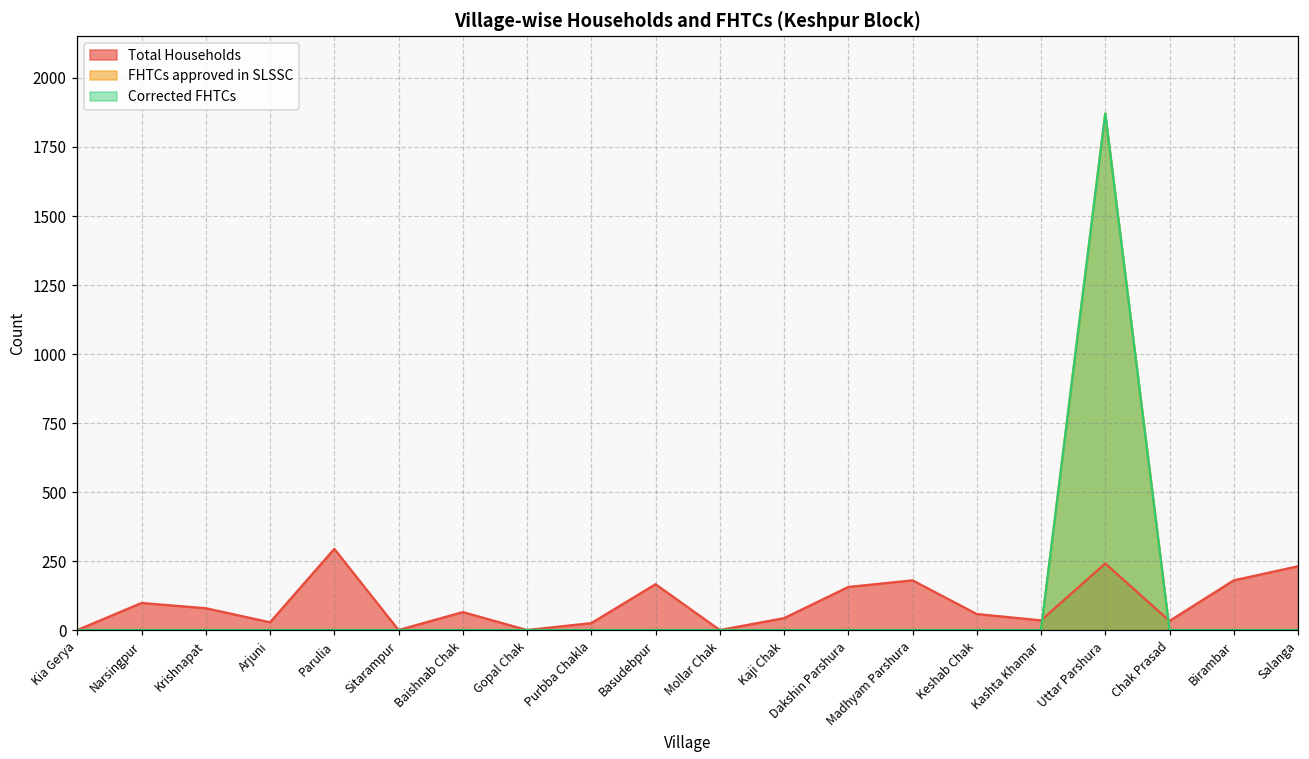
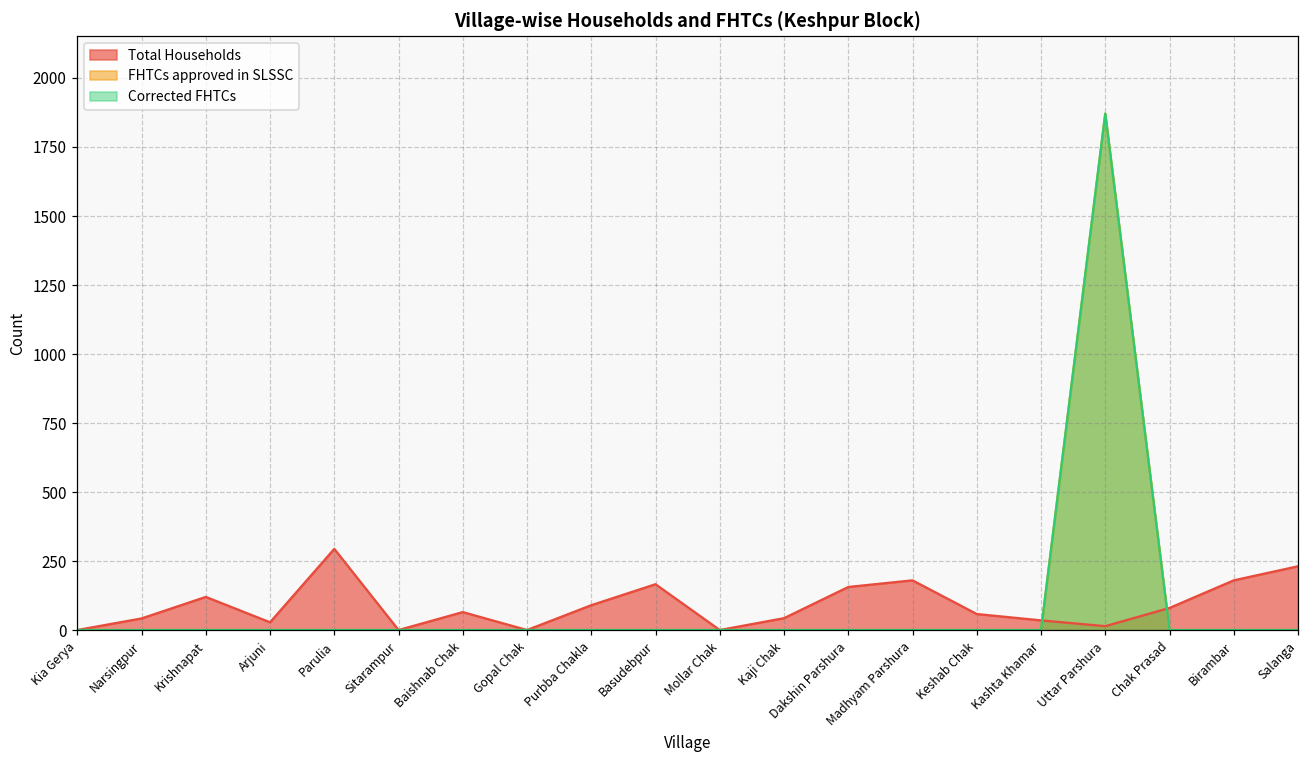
  {
    "Total Households": {
-     "Narsingpur": 100,
-     "Krishnapat": 80,
+     "Narsingpur": 40,
+     "Krishnapat": 120,
      "Arjuni": 30,
      "Parulia": 290,
      "Baishnab Chak": 70,
-     "Purbba Chakla": 30,
+     "Purbba Chakla": 90,
      "Basudebpur": 170,
      "Kaji Chak": 40,
      "Dakshin Parshura": 160,
      "Madhyam Parshura": 180,
      "Keshab Chak": 60,
      "Kashta Khamar": 40,
-     "Uttar Parshura": 240,
-     "Chak Prasad": 30,
+     "Uttar Parshura": 10,
+     "Chak Prasad": 80,
      "Birambar": 180,
      "Salanga": 230
    },
    "Corrected FHTCs": {
      "Narsingpur": 0,
      "Krishnapat": 0,
      "Arjuni": 0,
      "Parulia": 0,
      "Baishnab Chak": 0,
      "Purbba Chakla": 0,
      "Basudebpur": 0,
      "Kaji Chak": 0,
      "Dakshin Parshura": 0,
      "Madhyam Parshura": 0,
      "Keshab Chak": 0,
      "Kashta Khamar": 0,
      "Uttar Parshura": 1870,
      "Chak Prasad": 0,
      "Birambar": 0,
      "Salanga": 0
    }
  }
